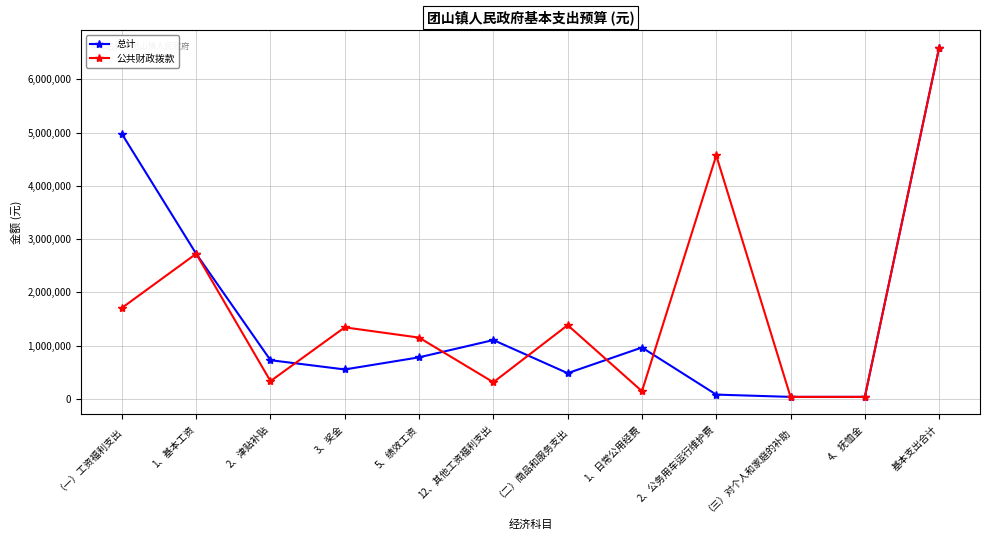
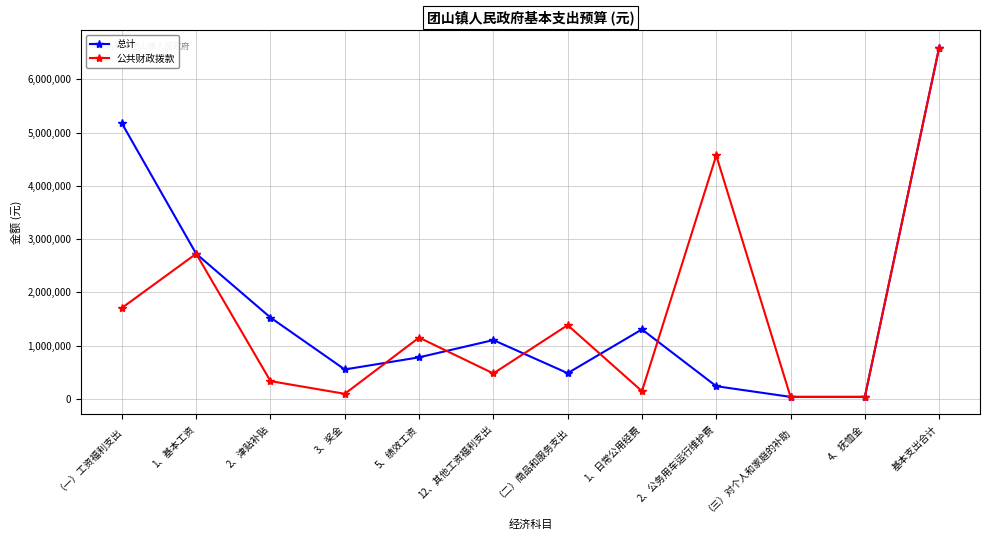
  {
    "总计": {
-     "（一）工资福利支出": "5,000,000",
-     "2、津贴补贴": "700,000",
+     "（一）工资福利支出": "5,200,000",
+     "2、津贴补贴": "1,500,000",
      "3、奖金": "600,000",
      "5、绩效工资": "800,000",
      "12、其他工资福利支出": "1,100,000",
      "（二）商品和服务支出": "500,000",
-     "1、日常公用经费": "1,000,000",
-     "2、公务用车运行维护费": "100,000"
+     "1、日常公用经费": "1,300,000",
+     "2、公务用车运行维护费": "200,000"
    },
    "公共财政拨款": {
      "（一）工资福利支出": "1,700,000",
      "2、津贴补贴": "300,000",
-     "3、奖金": "1,300,000",
+     "3、奖金": "100,000",
      "5、绩效工资": "1,200,000",
-     "12、其他工资福利支出": "300,000",
+     "12、其他工资福利支出": "500,000",
      "（二）商品和服务支出": "1,400,000",
      "1、日常公用经费": "100,000",
      "2、公务用车运行维护费": "4,600,000"
    }
  }
